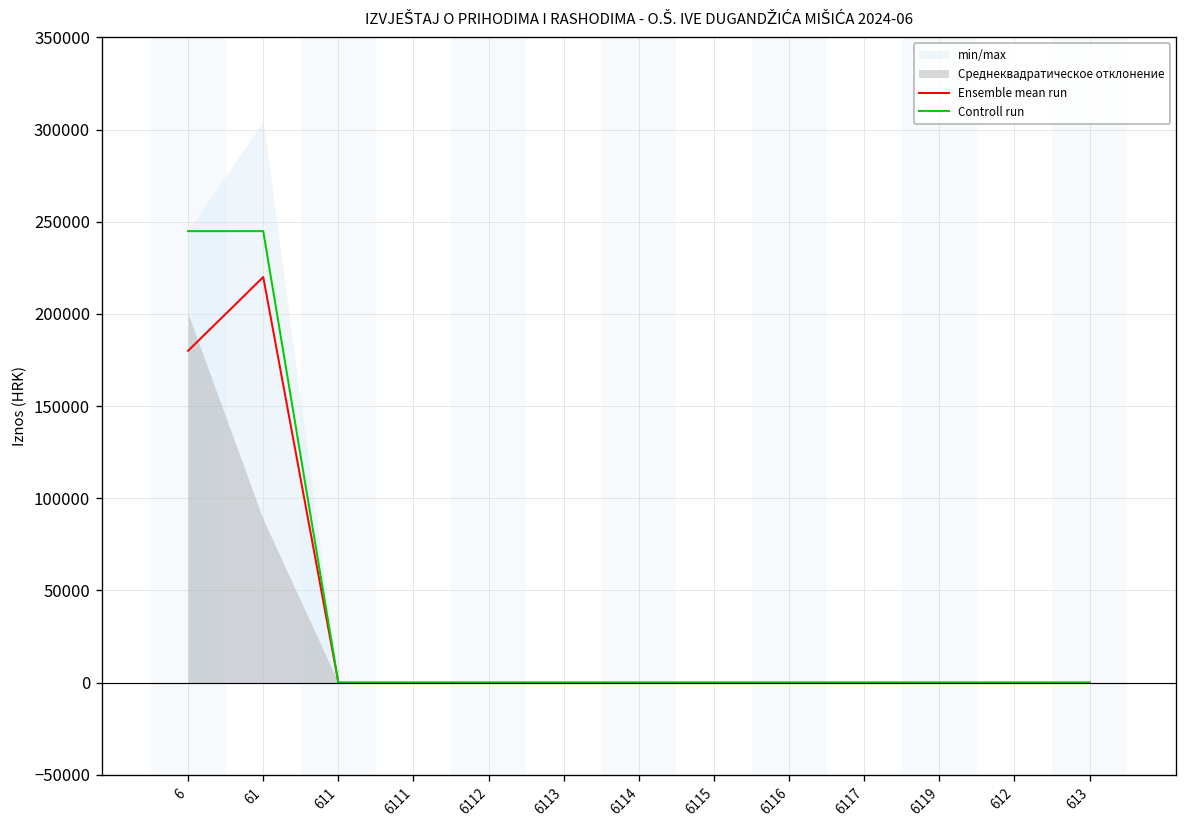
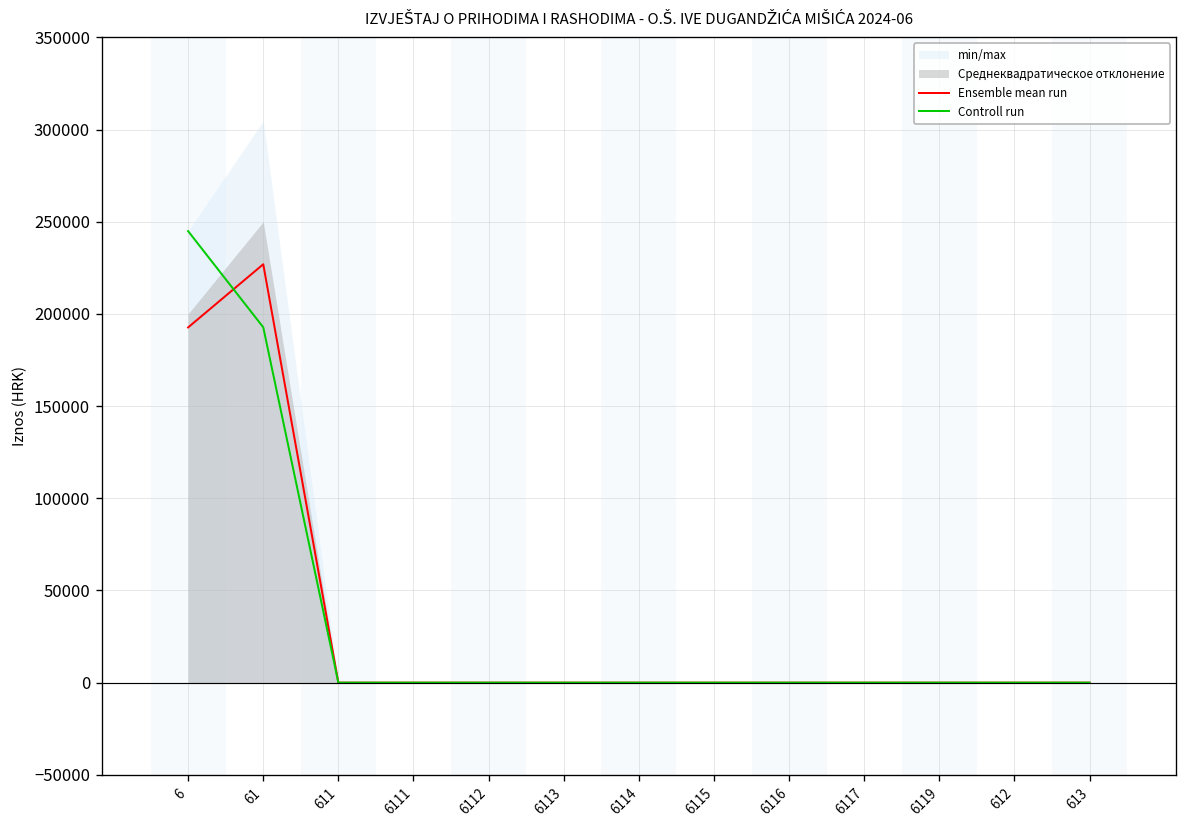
  {
    "Ensemble mean run": {
-     "6": 180000,
-     "61": 220000
+     "6": 193000,
+     "61": 227000
    },
    "min/max": {
      "61": 305000
    },
    "Среднеквадратическое отклонение": {
      "6": 200000,
-     "61": 88000
+     "61": 250000
    },
    "Controll run": {
-     "61": 245000
+     "61": 193000
    }
  }
